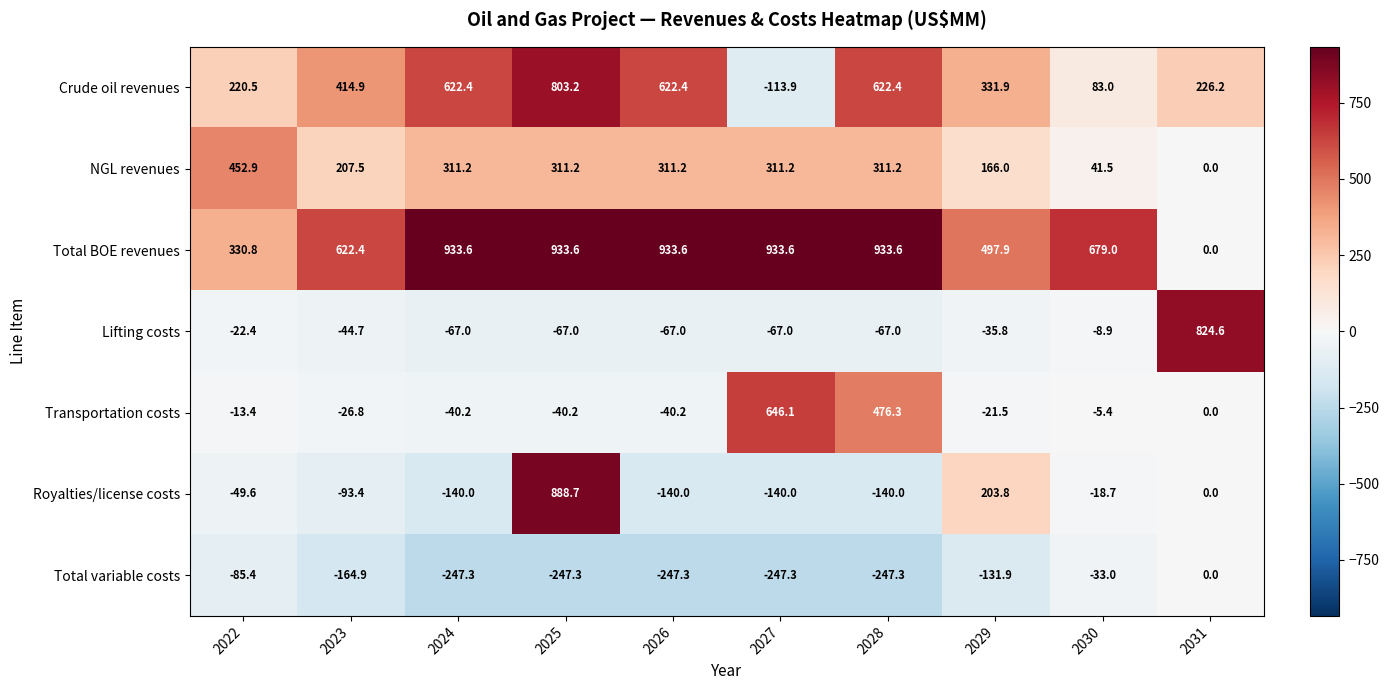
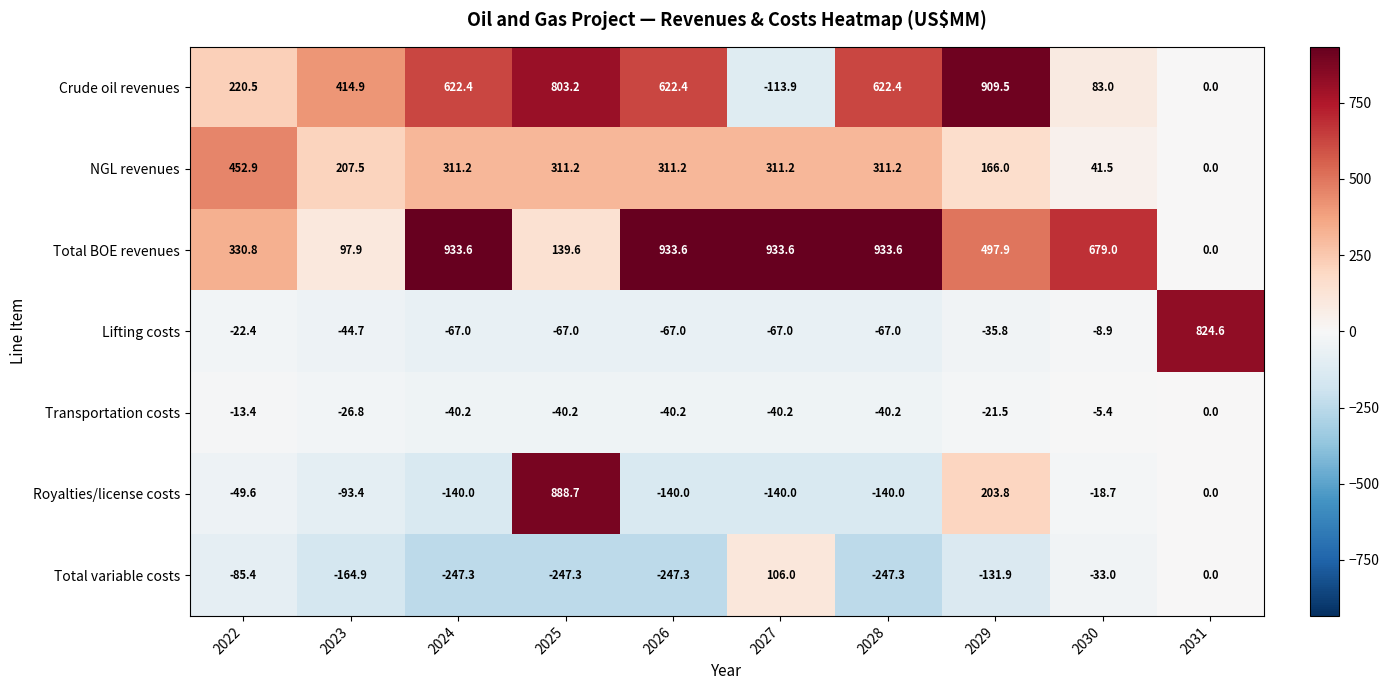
  {
    "Crude oil revenues": {
      "2022": 220.5,
      "2023": 414.9,
      "2024": 622.4,
      "2025": 803.2,
      "2026": 622.4,
      "2027": -113.9,
      "2028": 622.4,
-     "2029": 331.9,
+     "2029": 909.5,
      "2030": 83.0,
-     "2031": 226.2
+     "2031": 0.0
    },
    "NGL revenues": {
      "2022": 452.9,
      "2023": 207.5,
      "2024": 311.2,
      "2025": 311.2,
      "2026": 311.2,
      "2027": 311.2,
      "2028": 311.2,
      "2029": 166.0,
      "2030": 41.5,
      "2031": 0.0
    },
    "Total BOE revenues": {
      "2022": 330.8,
-     "2023": 622.4,
+     "2023": 97.9,
      "2024": 933.6,
-     "2025": 933.6,
+     "2025": 139.6,
      "2026": 933.6,
      "2027": 933.6,
      "2028": 933.6,
      "2029": 497.9,
      "2030": 679.0,
      "2031": 0.0
    },
    "Lifting costs": {
      "2022": -22.4,
      "2023": -44.7,
      "2024": -67.0,
      "2025": -67.0,
      "2026": -67.0,
      "2027": -67.0,
      "2028": -67.0,
      "2029": -35.8,
      "2030": -8.9,
      "2031": 824.6
    },
    "Transportation costs": {
      "2022": -13.4,
      "2023": -26.8,
      "2024": -40.2,
      "2025": -40.2,
      "2026": -40.2,
-     "2027": 646.1,
-     "2028": 476.3,
+     "2027": -40.2,
+     "2028": -40.2,
      "2029": -21.5,
      "2030": -5.4,
      "2031": 0.0
    },
    "Royalties/license costs": {
      "2022": -49.6,
      "2023": -93.4,
      "2024": -140.0,
      "2025": 888.7,
      "2026": -140.0,
      "2027": -140.0,
      "2028": -140.0,
      "2029": 203.8,
      "2030": -18.7,
      "2031": 0.0
    },
    "Total variable costs": {
      "2022": -85.4,
      "2023": -164.9,
      "2024": -247.3,
      "2025": -247.3,
      "2026": -247.3,
-     "2027": -247.3,
+     "2027": 106.0,
      "2028": -247.3,
      "2029": -131.9,
      "2030": -33.0,
      "2031": 0.0
    }
  }
